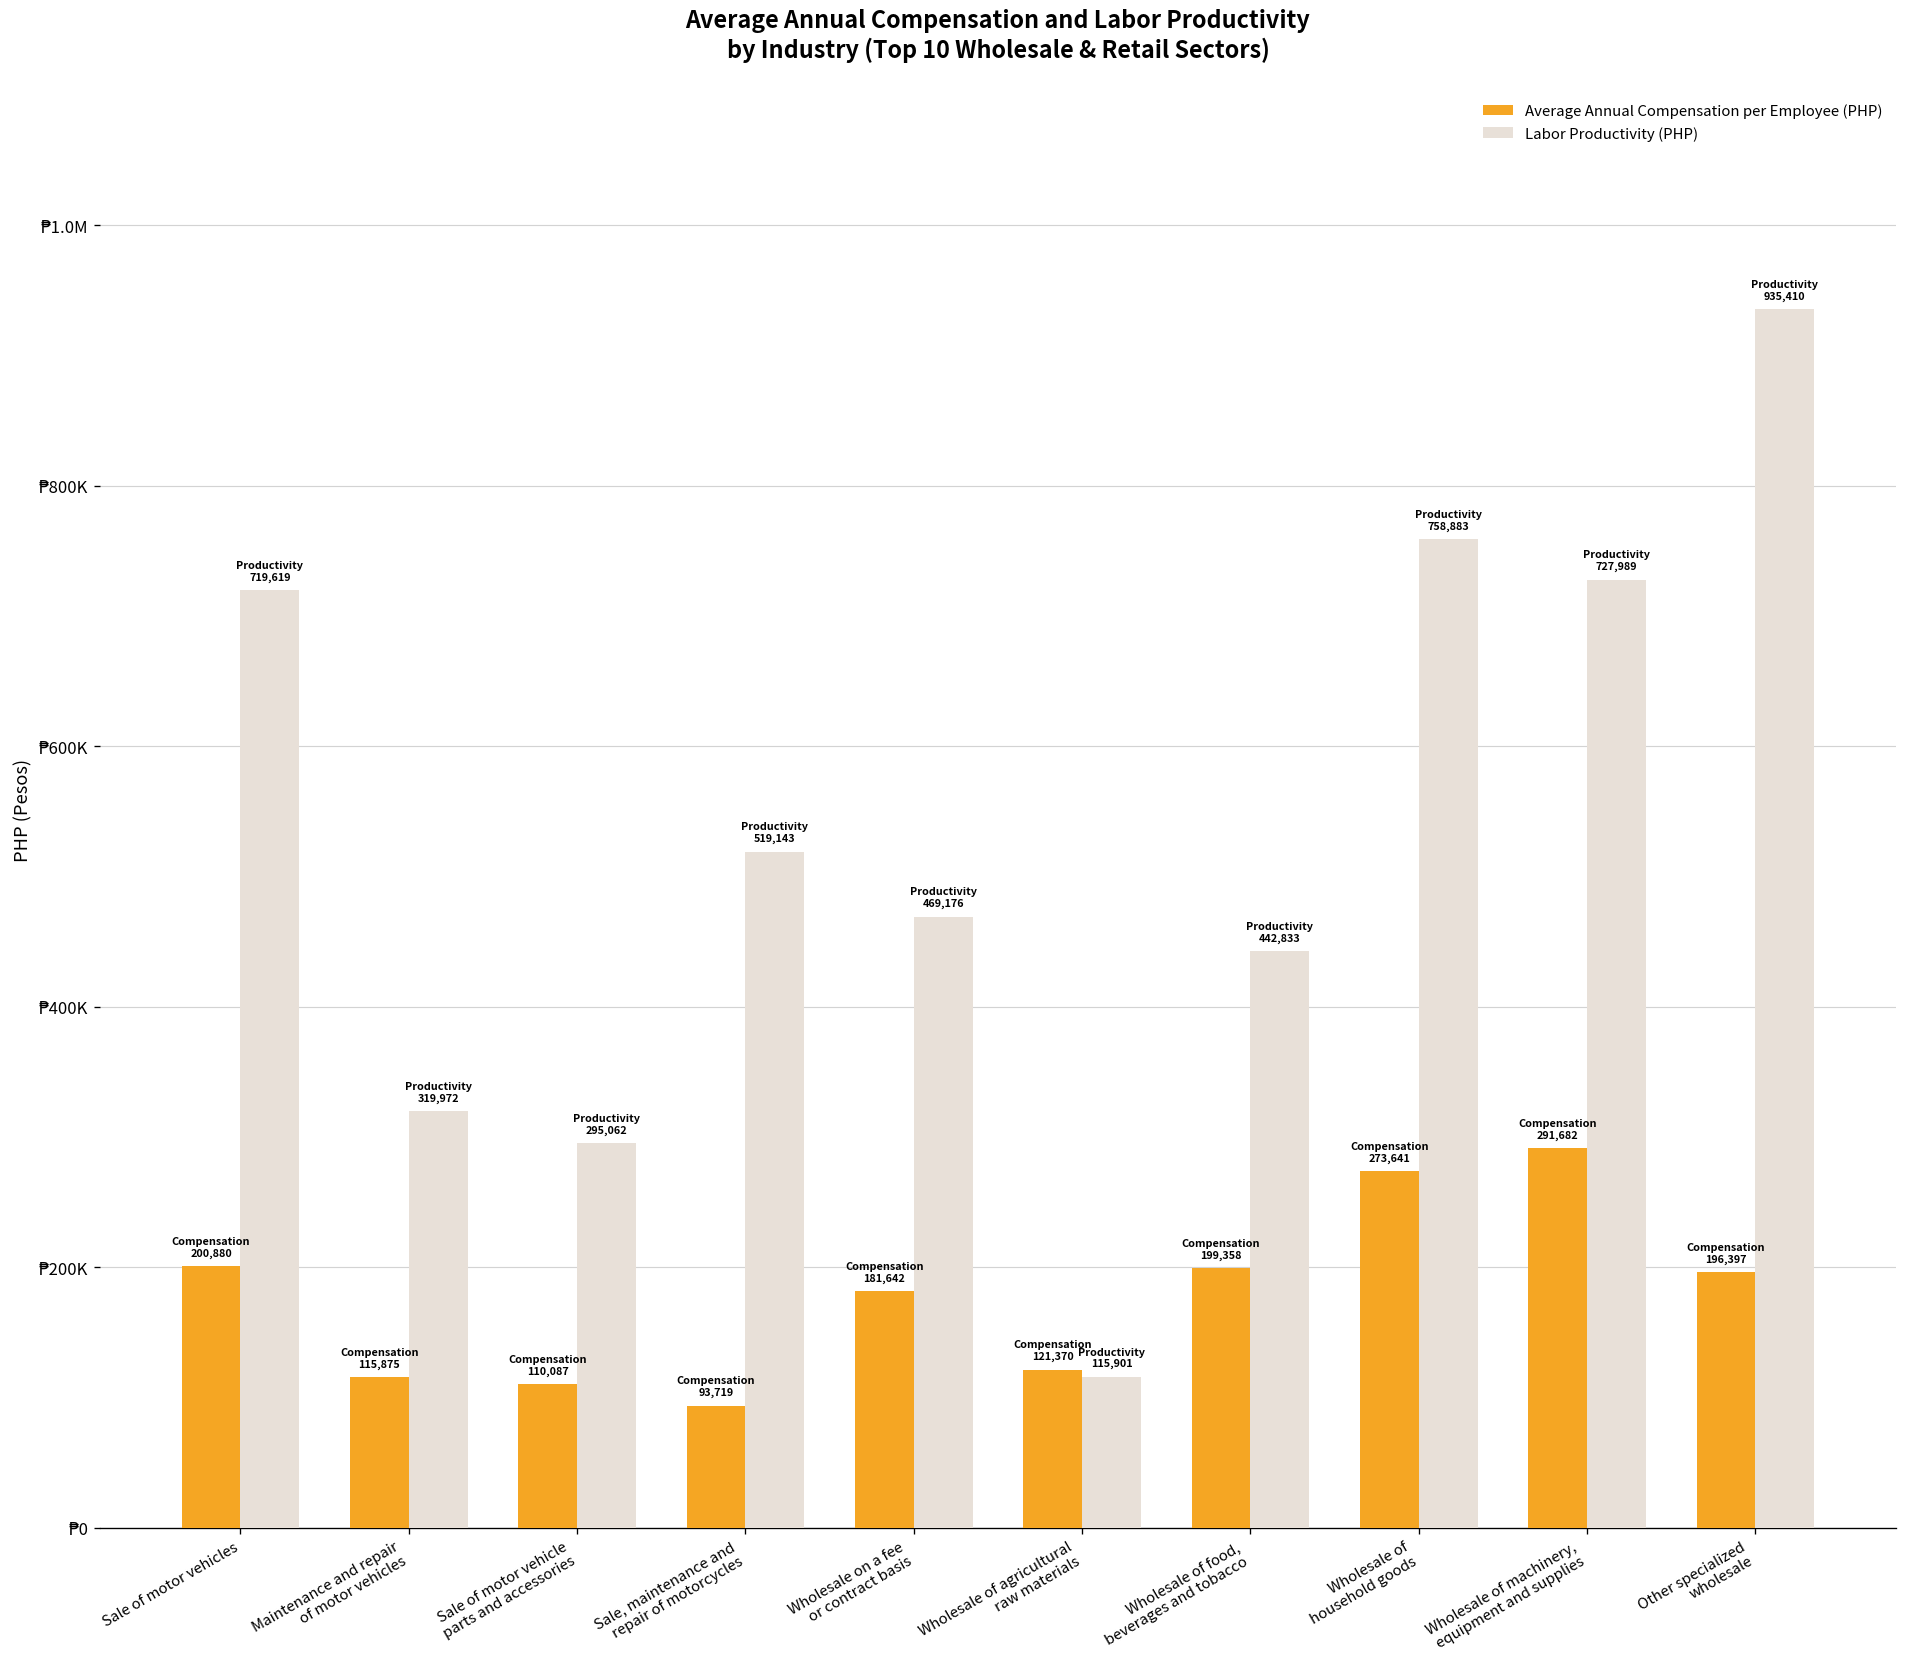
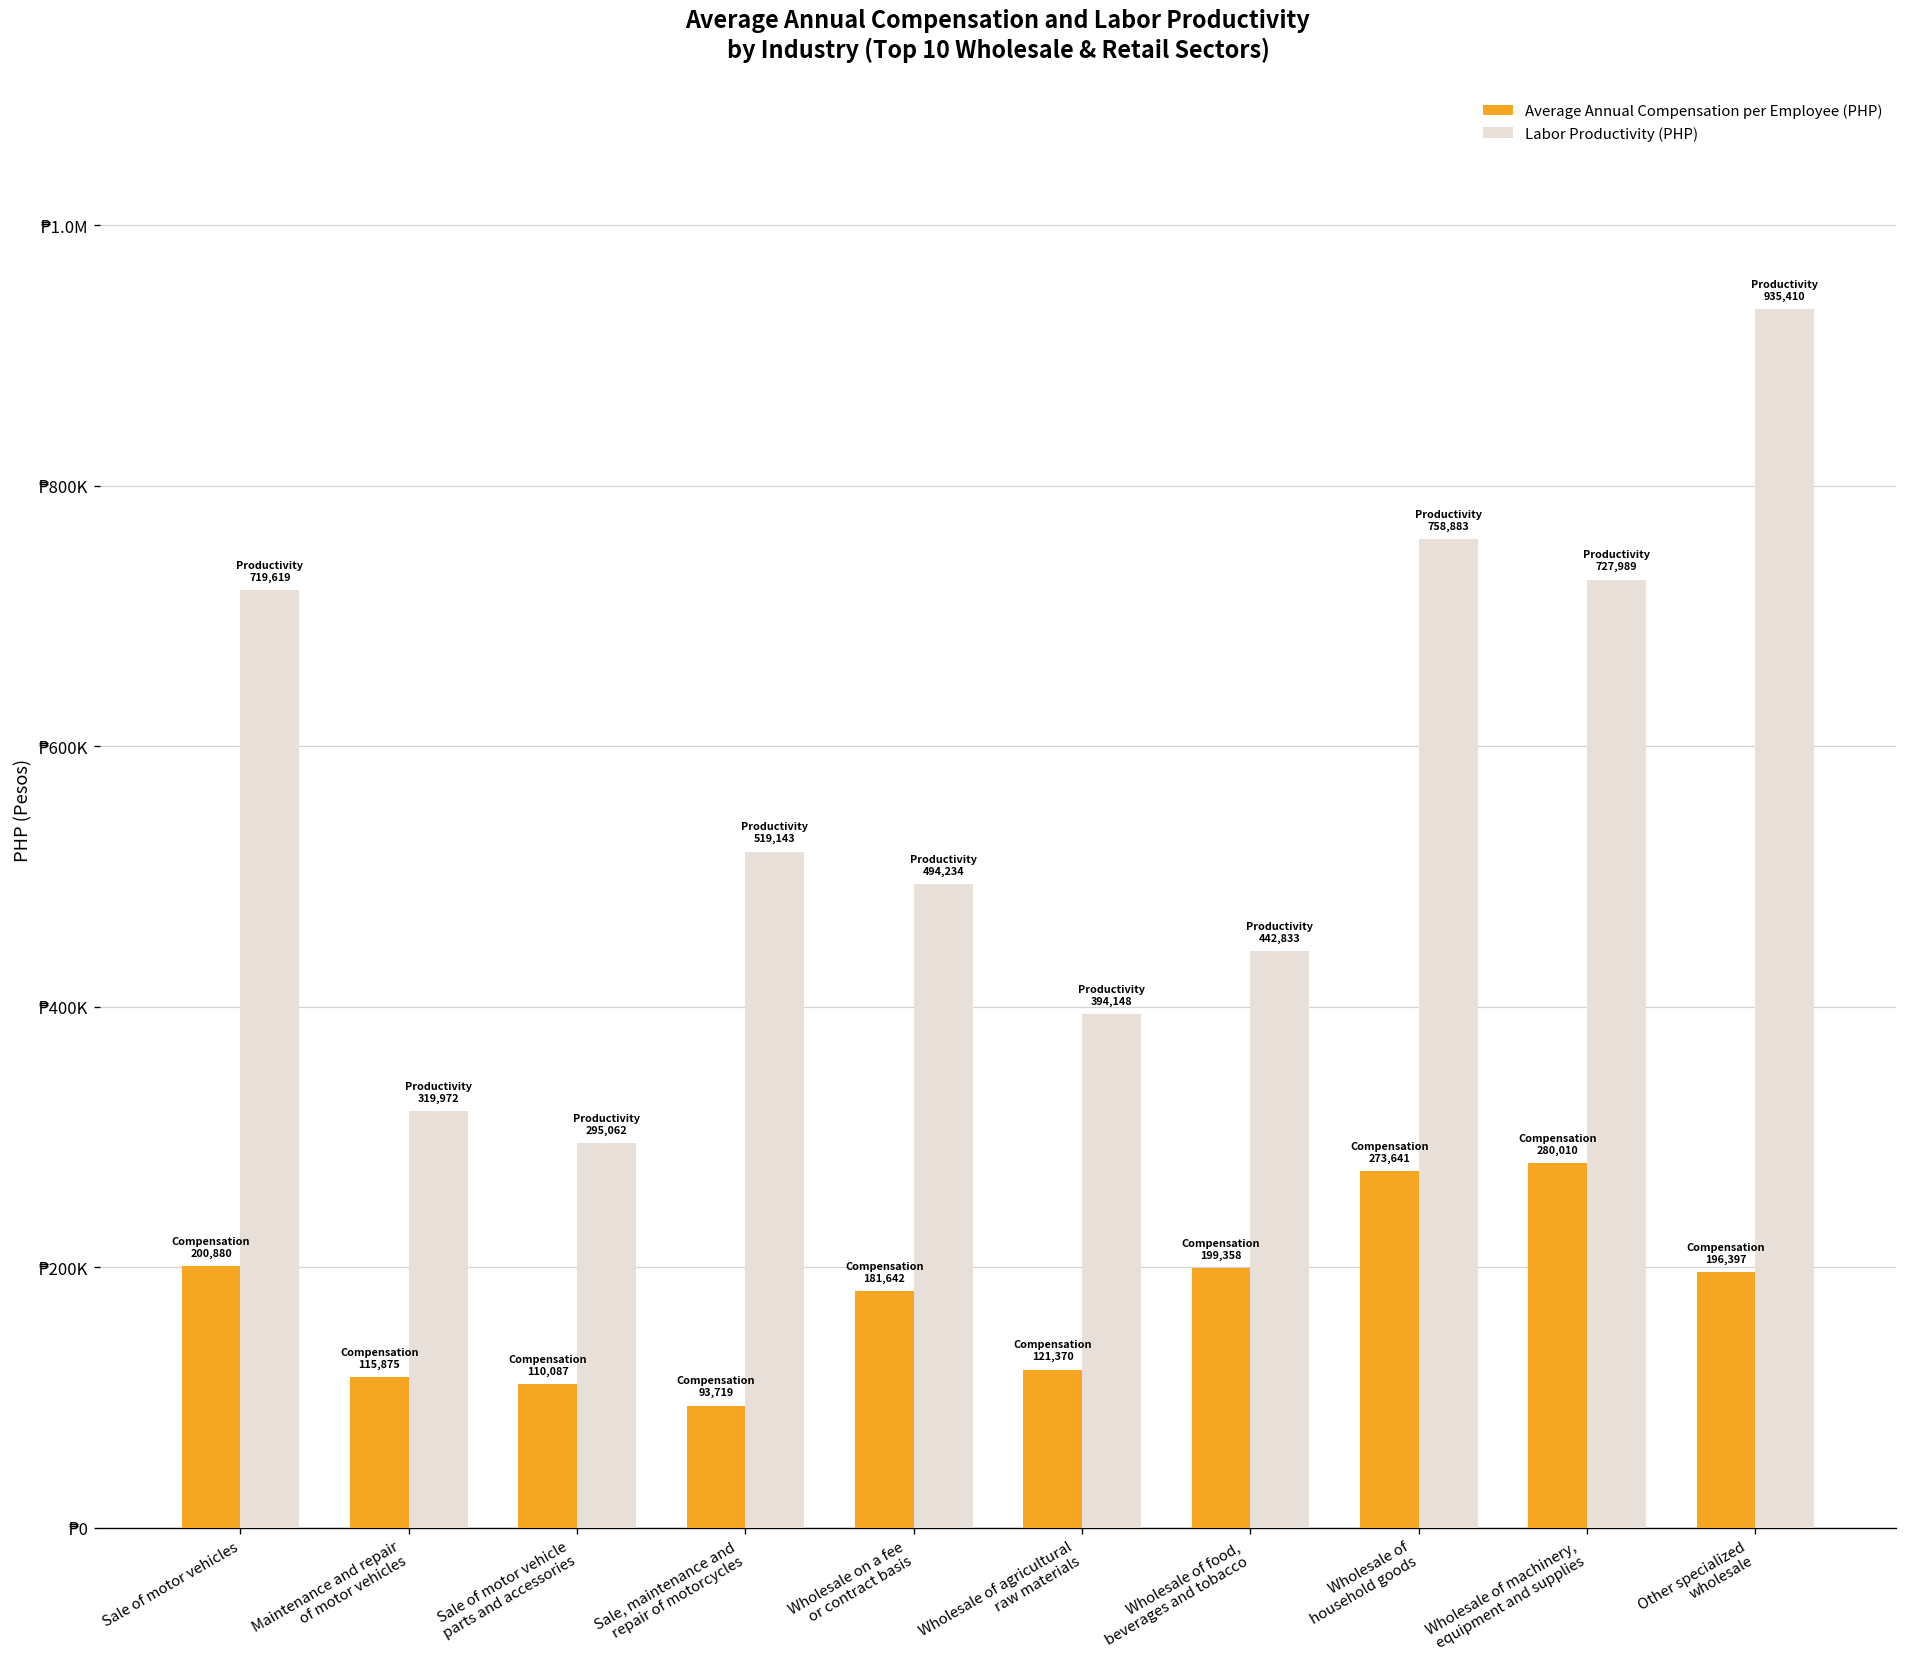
  {
    "Average Annual Compensation per Employee (PHP)": {
      "Sale of motor vehicles": "200,880",
      "Maintenance and repair of motor vehicles": "115,875",
      "Sale of motor vehicle parts and accessories": "110,087",
      "Sale, maintenance and repair of motorcycles": "93,719",
      "Wholesale on a fee or contract basis": "181,642",
      "Wholesale of agricultural raw materials": "121,370",
      "Wholesale of food, beverages and tobacco": "199,358",
      "Wholesale of household goods": "273,641",
-     "Wholesale of machinery, equipment and supplies": "291,682",
+     "Wholesale of machinery, equipment and supplies": "280,010",
      "Other specialized wholesale": "196,397"
    },
    "Labor Productivity (PHP)": {
      "Sale of motor vehicles": "719,619",
      "Maintenance and repair of motor vehicles": "319,972",
      "Sale of motor vehicle parts and accessories": "295,062",
      "Sale, maintenance and repair of motorcycles": "519,143",
-     "Wholesale on a fee or contract basis": "469,176",
-     "Wholesale of agricultural raw materials": "115,901",
+     "Wholesale on a fee or contract basis": "494,234",
+     "Wholesale of agricultural raw materials": "394,148",
      "Wholesale of food, beverages and tobacco": "442,833",
      "Wholesale of household goods": "758,883",
      "Wholesale of machinery, equipment and supplies": "727,989",
      "Other specialized wholesale": "935,410"
    }
  }
